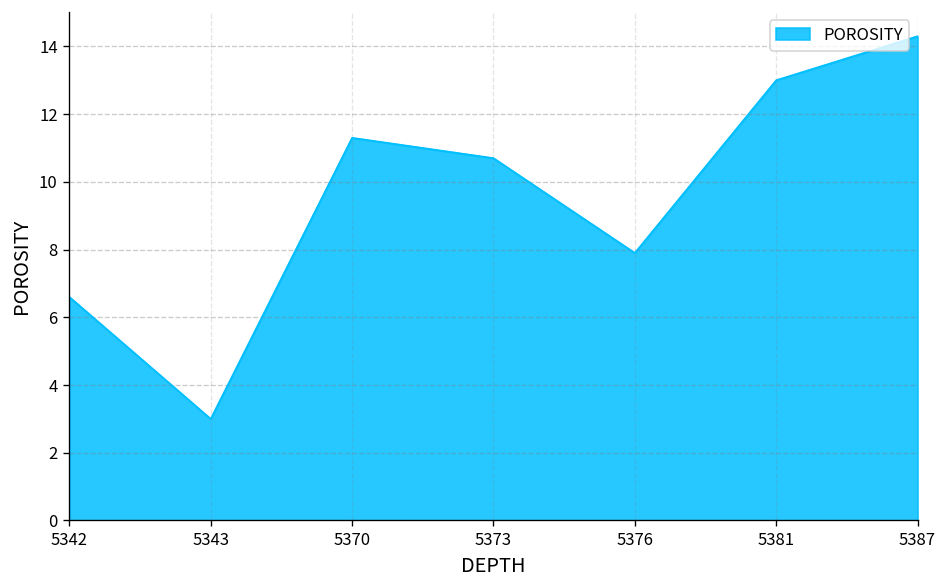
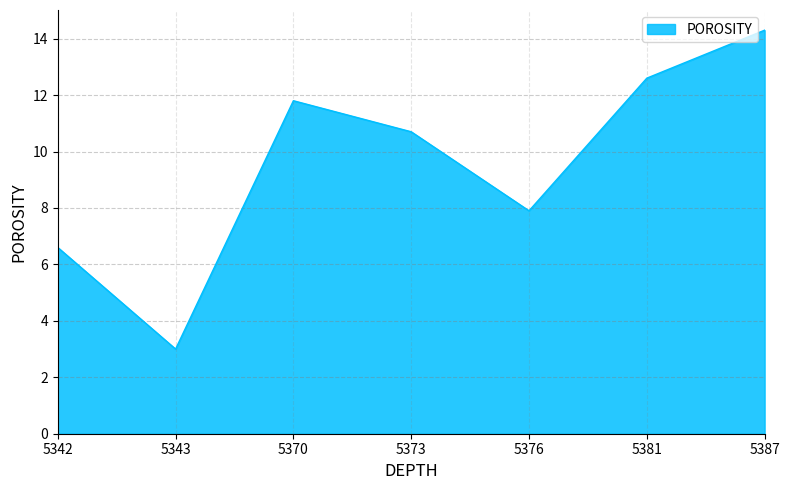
  {
    "5342": 6.6,
    "5343": 3.0,
-   "5370": 11.3,
+   "5370": 11.8,
    "5373": 10.7,
    "5376": 7.9,
-   "5381": 13.0,
+   "5381": 12.6,
    "5387": 14.3
  }
